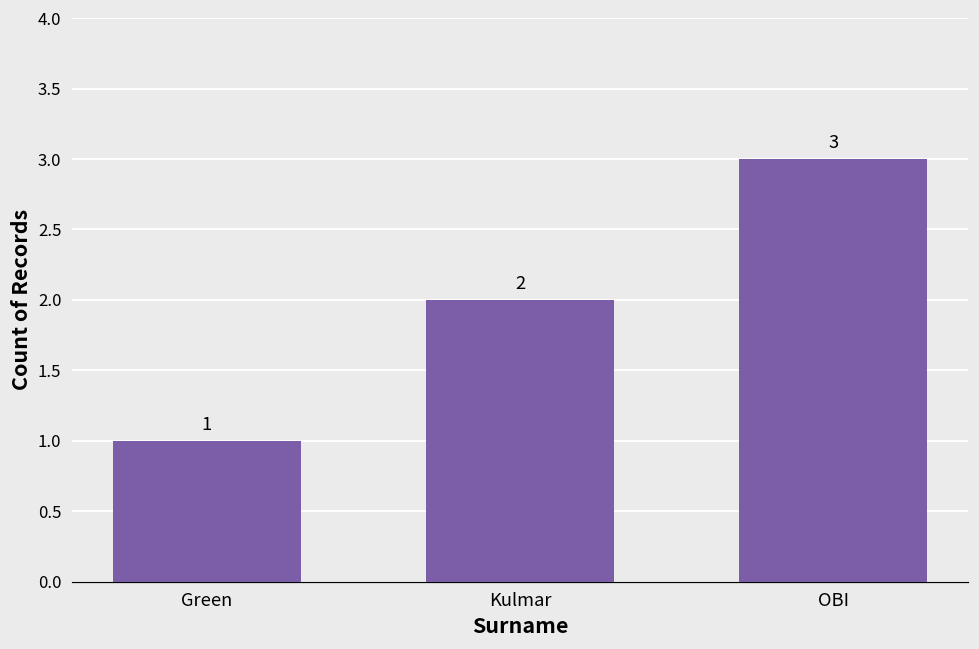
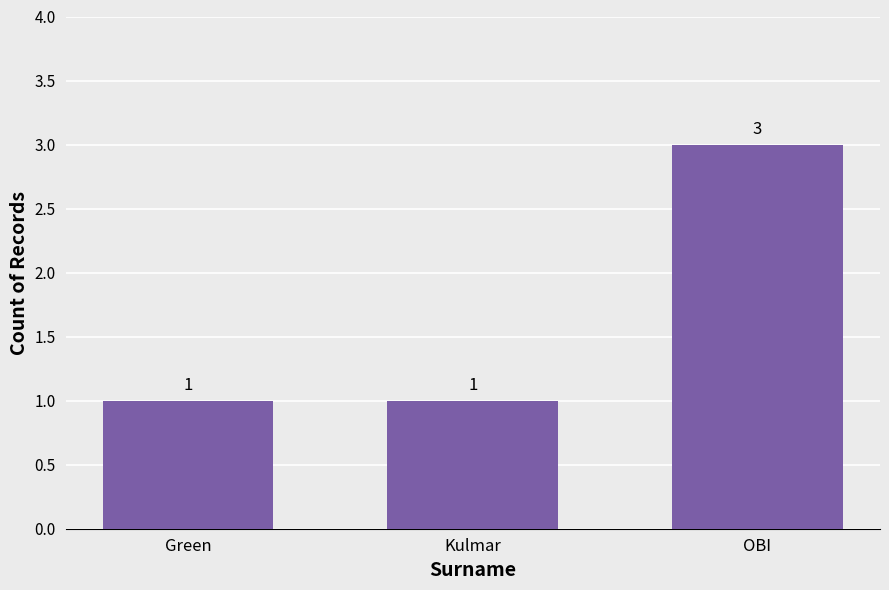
  {
    "Green": 1,
-   "Kulmar": 2,
+   "Kulmar": 1,
    "OBI": 3
  }
